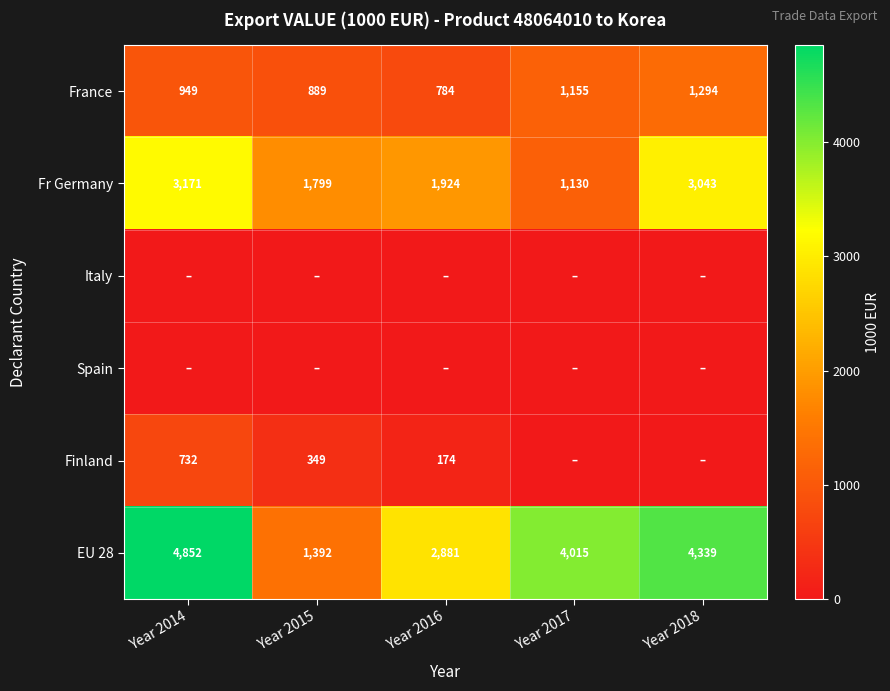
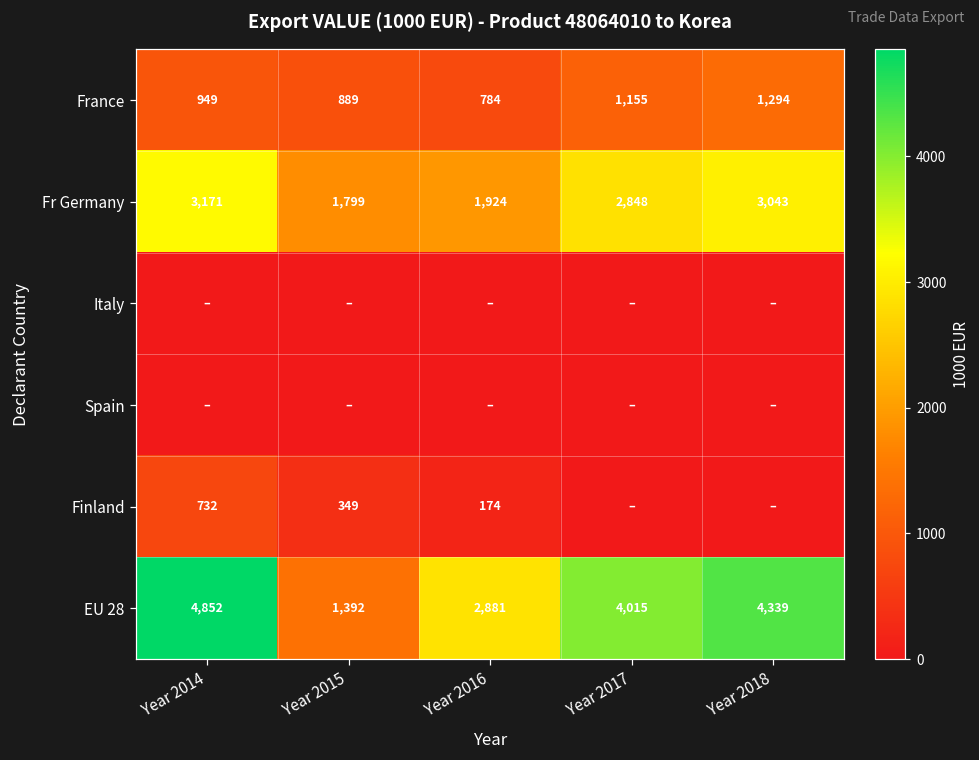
  {
    "France": {
      "Year 2014": "949",
      "Year 2015": "889",
      "Year 2016": "784",
      "Year 2017": "1,155",
      "Year 2018": "1,294"
    },
    "Fr Germany": {
      "Year 2014": "3,171",
      "Year 2015": "1,799",
      "Year 2016": "1,924",
-     "Year 2017": "1,130",
+     "Year 2017": "2,848",
      "Year 2018": "3,043"
    },
    "Finland": {
      "Year 2014": "732",
      "Year 2015": "349",
      "Year 2016": "174"
    },
    "EU 28": {
      "Year 2014": "4,852",
      "Year 2015": "1,392",
      "Year 2016": "2,881",
      "Year 2017": "4,015",
      "Year 2018": "4,339"
    }
  }
